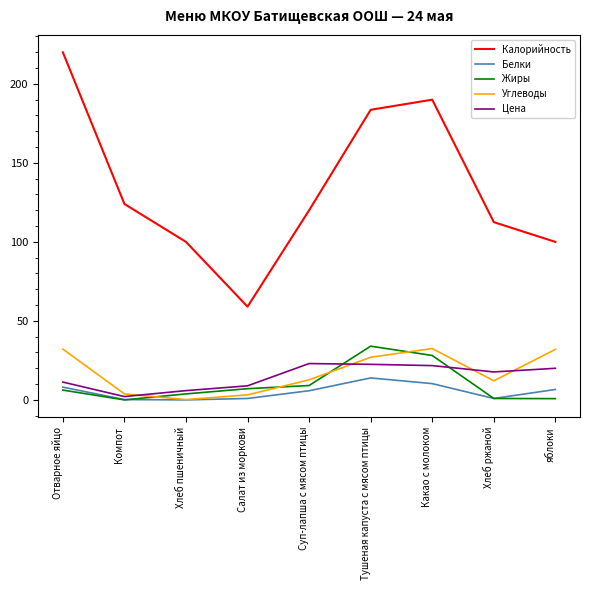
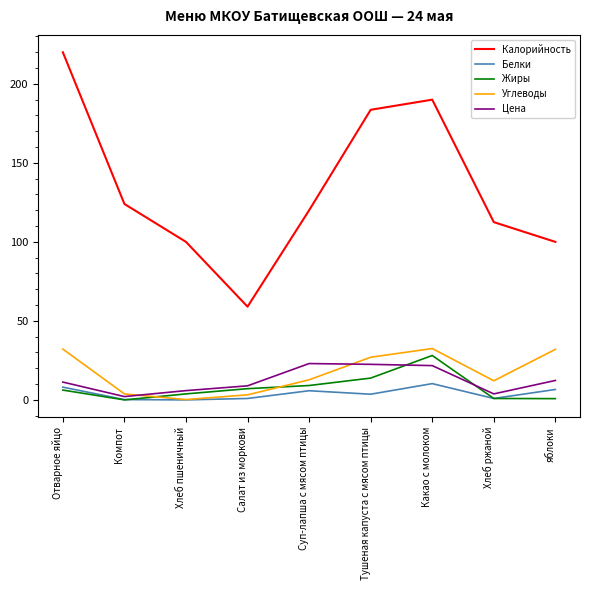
  {
    "Калорийность": {
      "Отварное яйцо": 220,
      "Компот": 124,
      "Хлеб пшеничный": 100,
      "Салат из моркови": 59,
      "Суп-лапша с мясом птицы": 120,
      "Тушеная капуста с мясом птицы": 184,
      "Какао с молоком": 190,
      "Хлеб ржаной": 113,
      "яблоки": 100
    },
    "Белки": {
      "Отварное яйцо": 8,
      "Салат из моркови": 1,
      "Суп-лапша с мясом птицы": 6,
-     "Тушеная капуста с мясом птицы": 14,
+     "Тушеная капуста с мясом птицы": 4,
      "Какао с молоком": 10,
      "яблоки": 7
    },
    "Жиры": {
      "Отварное яйцо": 6,
      "Хлеб пшеничный": 4,
      "Салат из моркови": 7,
      "Суп-лапша с мясом птицы": 9,
-     "Тушеная капуста с мясом птицы": 34,
+     "Тушеная капуста с мясом птицы": 14,
      "Какао с молоком": 28,
      "яблоки": 1
    },
    "Углеводы": {
      "Отварное яйцо": 32,
      "Компот": 4,
      "Салат из моркови": 3,
      "Суп-лапша с мясом птицы": 13,
      "Тушеная капуста с мясом птицы": 27,
      "Какао с молоком": 33,
      "Хлеб ржаной": 12,
      "яблоки": 32
    },
    "Цена": {
      "Отварное яйцо": 11,
      "Компот": 2,
      "Хлеб пшеничный": 6,
      "Салат из моркови": 9,
      "Суп-лапша с мясом птицы": 23,
      "Тушеная капуста с мясом птицы": 23,
      "Какао с молоком": 22,
-     "Хлеб ржаной": 18,
-     "яблоки": 20
+     "Хлеб ржаной": 4,
+     "яблоки": 12
    }
  }
